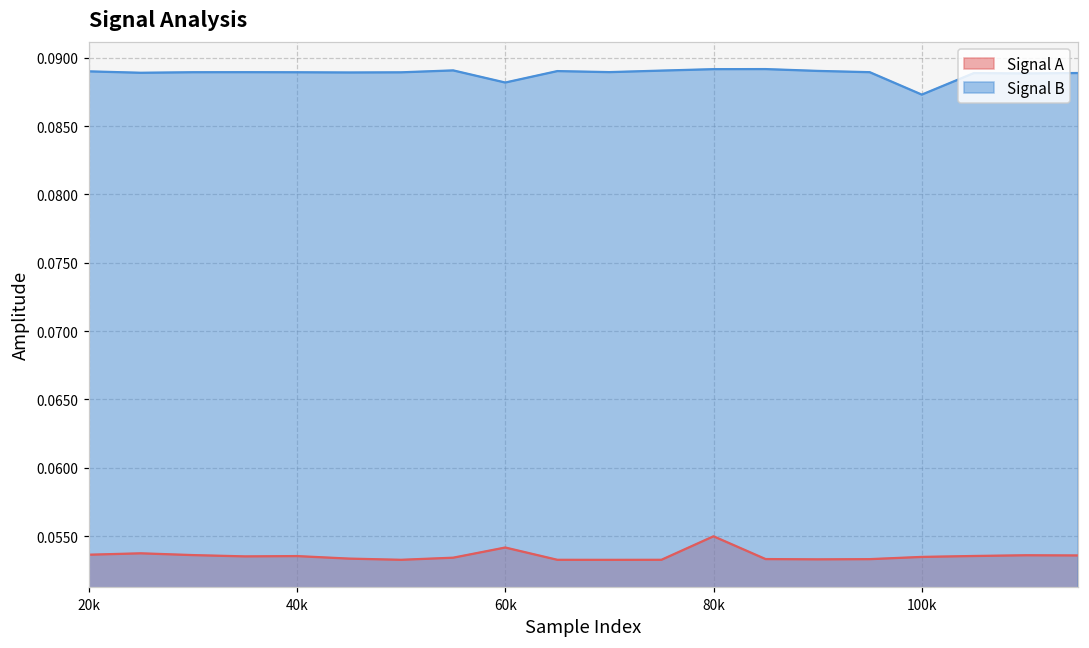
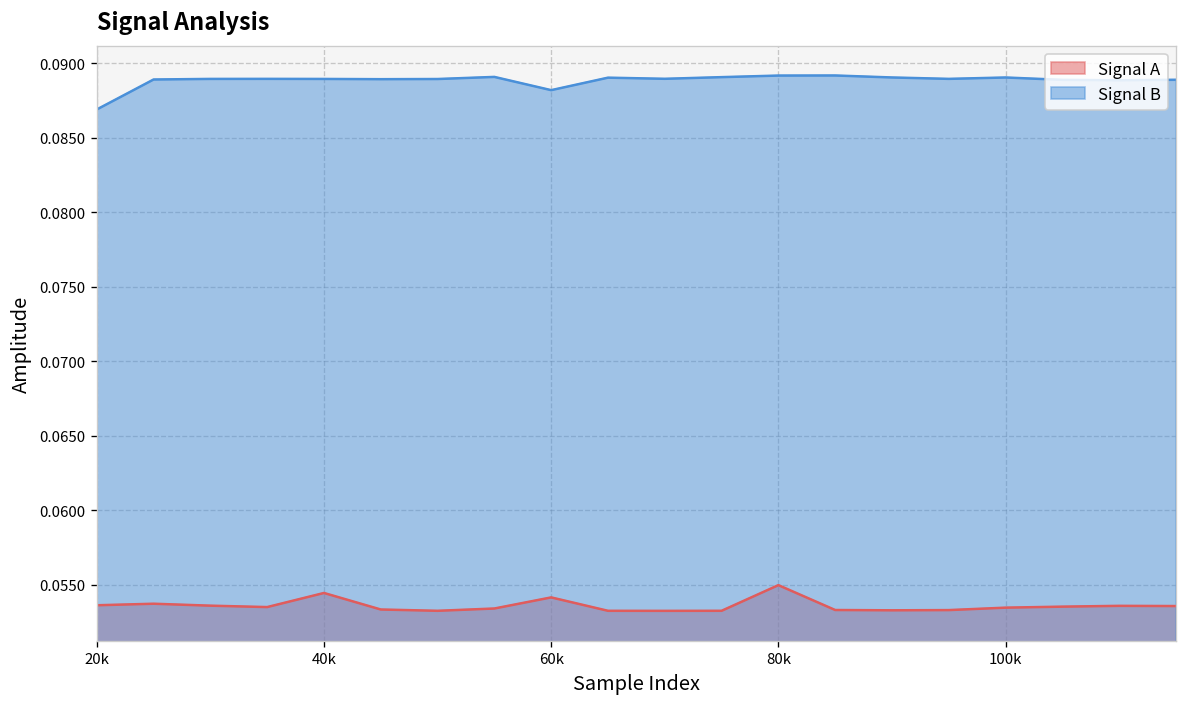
  {
    "Signal A": {
      "20k": 0.0536,
-     "40k": 0.0535,
+     "40k": 0.0545,
      "60k": 0.0542,
      "80k": 0.0550,
      "100k": 0.0535
    },
    "Signal B": {
-     "20k": 0.0890,
+     "20k": 0.0869,
      "40k": 0.0889,
      "60k": 0.0882,
      "80k": 0.0892,
-     "100k": 0.0873
+     "100k": 0.0890
    }
  }
